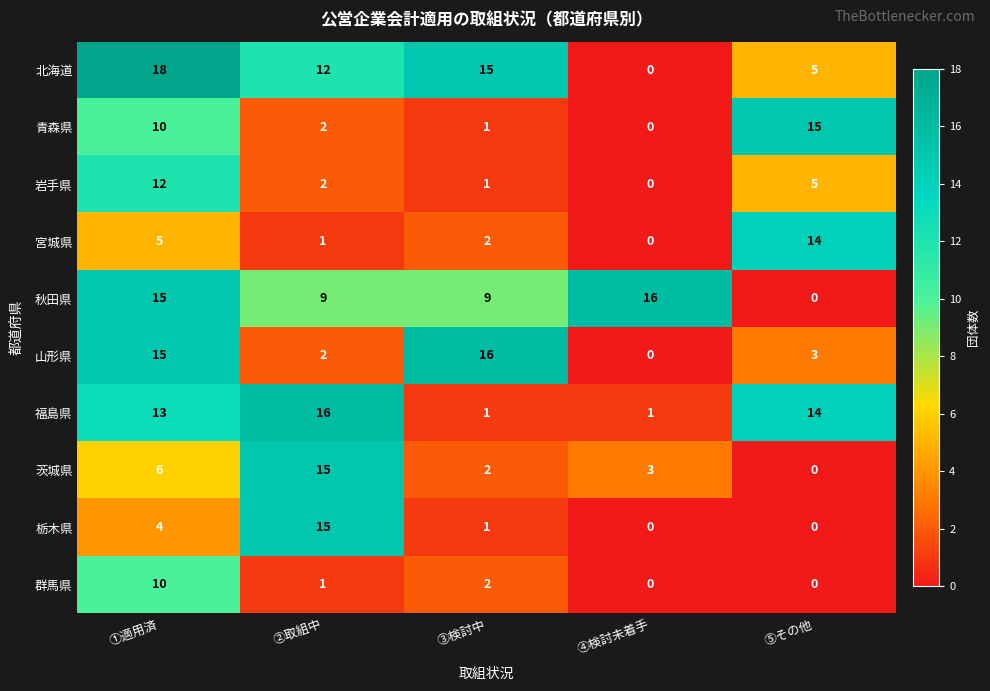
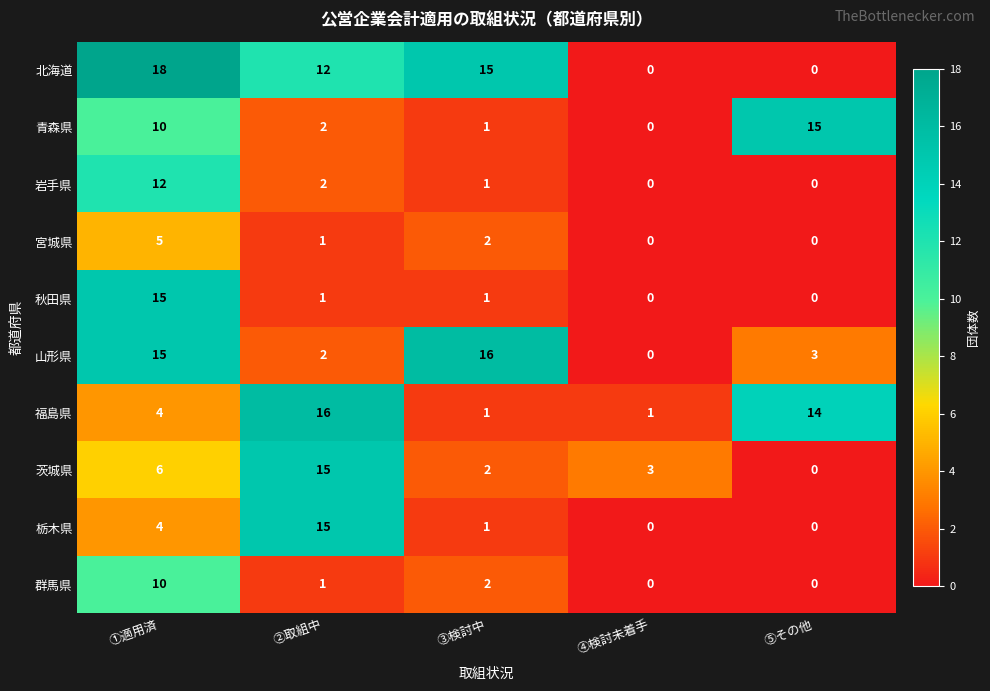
  {
    "北海道": {
      "①適用済": 18,
      "②取組中": 12,
      "③検討中": 15,
      "④検討未着手": 0,
-     "⑤その他": 5
+     "⑤その他": 0
    },
    "青森県": {
      "①適用済": 10,
      "②取組中": 2,
      "③検討中": 1,
      "④検討未着手": 0,
      "⑤その他": 15
    },
    "岩手県": {
      "①適用済": 12,
      "②取組中": 2,
      "③検討中": 1,
      "④検討未着手": 0,
-     "⑤その他": 5
+     "⑤その他": 0
    },
    "宮城県": {
      "①適用済": 5,
      "②取組中": 1,
      "③検討中": 2,
      "④検討未着手": 0,
-     "⑤その他": 14
+     "⑤その他": 0
    },
    "秋田県": {
      "①適用済": 15,
-     "②取組中": 9,
-     "③検討中": 9,
-     "④検討未着手": 16,
+     "②取組中": 1,
+     "③検討中": 1,
+     "④検討未着手": 0,
      "⑤その他": 0
    },
    "山形県": {
      "①適用済": 15,
      "②取組中": 2,
      "③検討中": 16,
      "④検討未着手": 0,
      "⑤その他": 3
    },
    "福島県": {
-     "①適用済": 13,
+     "①適用済": 4,
      "②取組中": 16,
      "③検討中": 1,
      "④検討未着手": 1,
      "⑤その他": 14
    },
    "茨城県": {
      "①適用済": 6,
      "②取組中": 15,
      "③検討中": 2,
      "④検討未着手": 3,
      "⑤その他": 0
    },
    "栃木県": {
      "①適用済": 4,
      "②取組中": 15,
      "③検討中": 1,
      "④検討未着手": 0,
      "⑤その他": 0
    },
    "群馬県": {
      "①適用済": 10,
      "②取組中": 1,
      "③検討中": 2,
      "④検討未着手": 0,
      "⑤その他": 0
    }
  }
